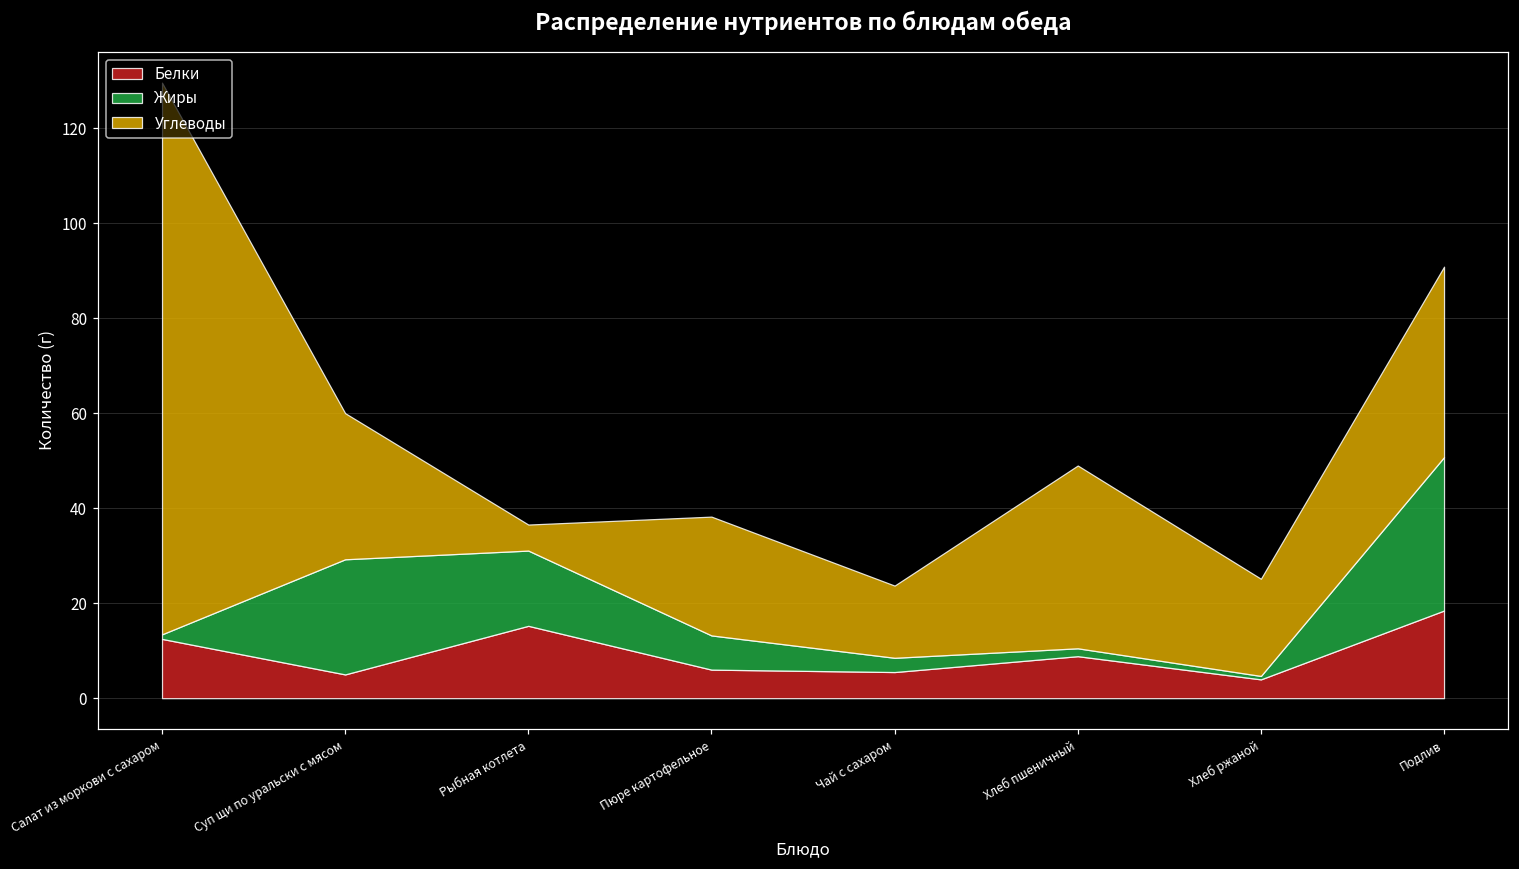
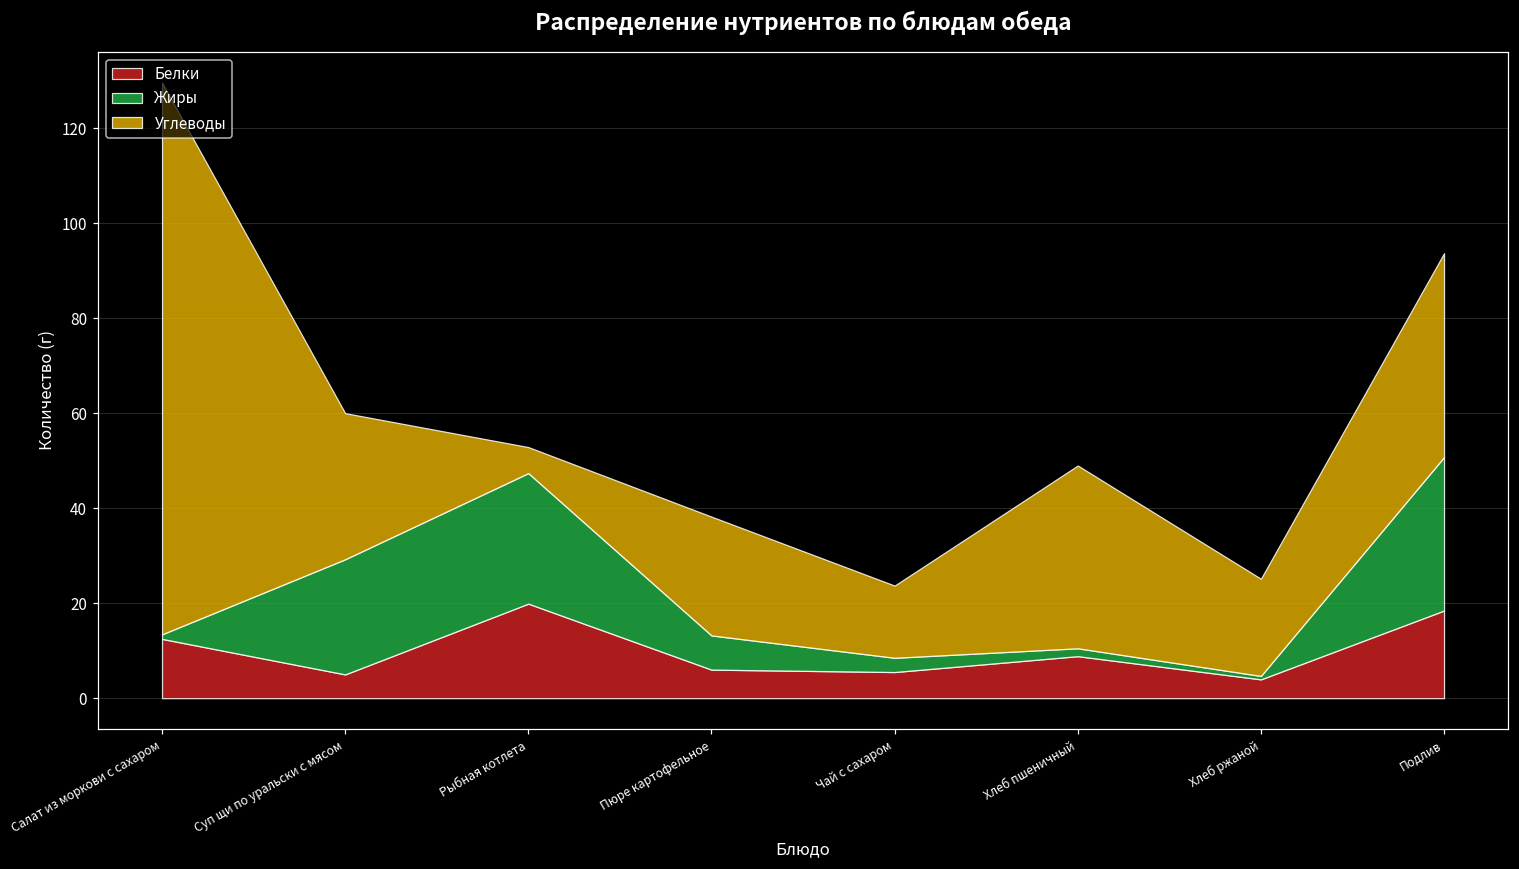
  {
    "Белки": {
      "Салат из моркови с сахаром": 12,
      "Суп щи по уральски с мясом": 5,
-     "Рыбная котлета": 15,
+     "Рыбная котлета": 20,
      "Пюре картофельное": 6,
      "Чай с сахаром": 6,
      "Хлеб пшеничный": 9,
      "Хлеб ржаной": 4,
      "Подлив": 18
    },
    "Жиры": {
      "Салат из моркови с сахаром": 1,
      "Суп щи по уральски с мясом": 24,
-     "Рыбная котлета": 16,
+     "Рыбная котлета": 27,
      "Пюре картофельное": 7,
      "Чай с сахаром": 3,
      "Хлеб пшеничный": 2,
      "Хлеб ржаной": 1,
      "Подлив": 32
    },
    "Углеводы": {
      "Суп щи по уральски с мясом": 31,
      "Рыбная котлета": 5,
      "Пюре картофельное": 25,
      "Чай с сахаром": 15,
      "Хлеб пшеничный": 38,
      "Хлеб ржаной": 20,
-     "Подлив": 40
+     "Подлив": 43
    }
  }
